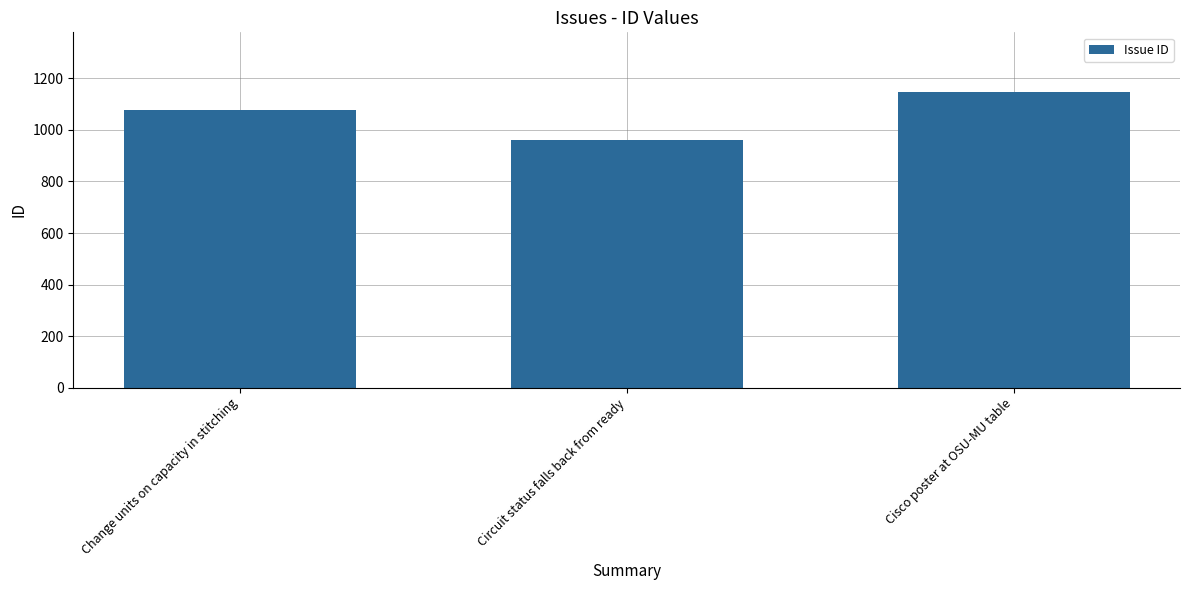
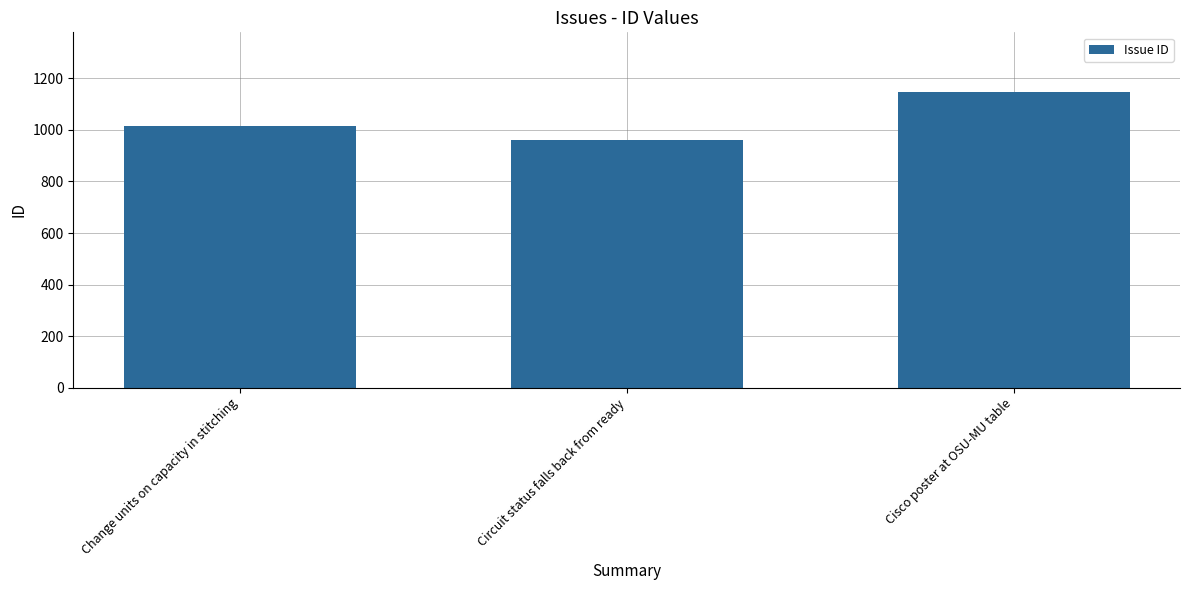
  {
-   "Change units on capacity in stitching": 1080,
+   "Change units on capacity in stitching": 1010,
    "Circuit status falls back from ready": 960,
    "Cisco poster at OSU-MU table": 1150
  }
